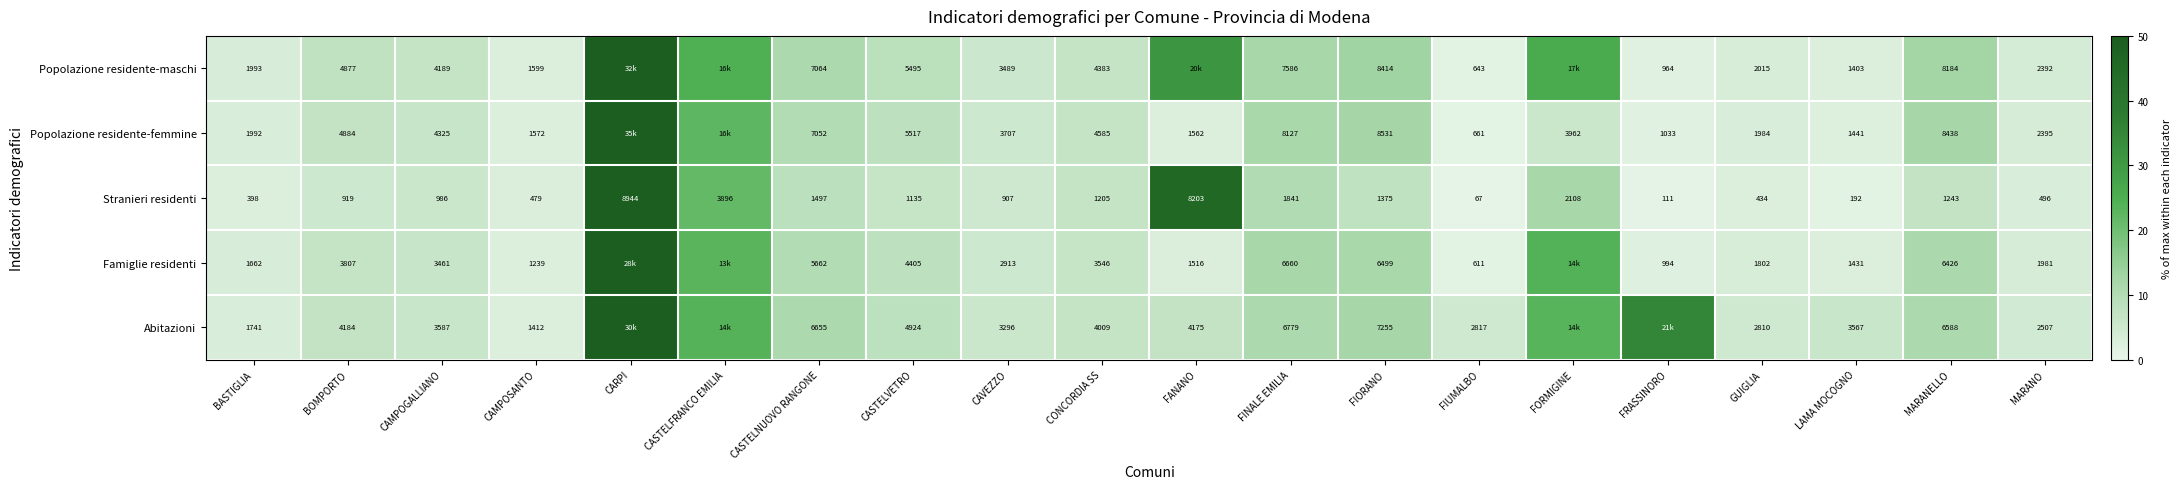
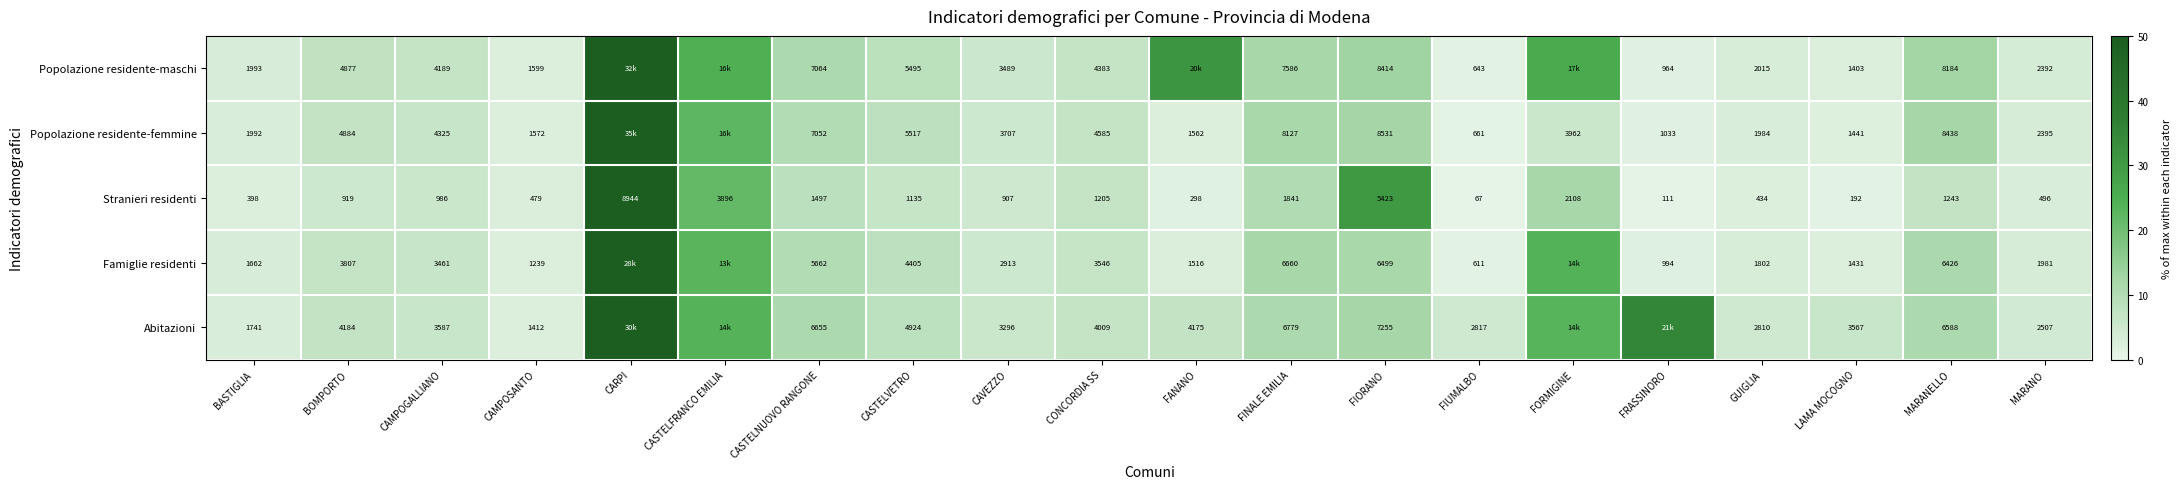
  {
    "Popolazione residente-maschi": {
      "BASTIGLIA": "1993",
      "BOMPORTO": "4877",
      "CAMPOGALLIANO": "4189",
      "CAMPOSANTO": "1599",
      "CARPI": "32k",
      "CASTELFRANCO EMILIA": "16k",
      "CASTELNUOVO RANGONE": "7064",
      "CASTELVETRO": "5495",
      "CAVEZZO": "3489",
      "CONCORDIA SS": "4383",
      "FANANO": "20k",
      "FINALE EMILIA": "7586",
      "FIORANO": "8414",
      "FIUMALBO": "643",
      "FORMIGINE": "17k",
      "FRASSINORO": "964",
      "GUIGLIA": "2015",
      "LAMA MOCOGNO": "1403",
      "MARANELLO": "8184",
      "MARANO": "2392"
    },
    "Popolazione residente-femmine": {
      "BASTIGLIA": "1992",
      "BOMPORTO": "4884",
      "CAMPOGALLIANO": "4325",
      "CAMPOSANTO": "1572",
      "CARPI": "35k",
      "CASTELFRANCO EMILIA": "16k",
      "CASTELNUOVO RANGONE": "7052",
      "CASTELVETRO": "5517",
      "CAVEZZO": "3707",
      "CONCORDIA SS": "4585",
      "FANANO": "1562",
      "FINALE EMILIA": "8127",
      "FIORANO": "8531",
      "FIUMALBO": "661",
      "FORMIGINE": "3962",
      "FRASSINORO": "1033",
      "GUIGLIA": "1984",
      "LAMA MOCOGNO": "1441",
      "MARANELLO": "8438",
      "MARANO": "2395"
    },
    "Stranieri residenti": {
      "BASTIGLIA": "398",
      "BOMPORTO": "919",
      "CAMPOGALLIANO": "986",
      "CAMPOSANTO": "479",
      "CARPI": "8944",
      "CASTELFRANCO EMILIA": "3896",
      "CASTELNUOVO RANGONE": "1497",
      "CASTELVETRO": "1135",
      "CAVEZZO": "907",
      "CONCORDIA SS": "1205",
-     "FANANO": "8203",
+     "FANANO": "298",
      "FINALE EMILIA": "1841",
-     "FIORANO": "1375",
+     "FIORANO": "5423",
      "FIUMALBO": "67",
      "FORMIGINE": "2108",
      "FRASSINORO": "111",
      "GUIGLIA": "434",
      "LAMA MOCOGNO": "192",
      "MARANELLO": "1243",
      "MARANO": "496"
    },
    "Famiglie residenti": {
      "BASTIGLIA": "1662",
      "BOMPORTO": "3807",
      "CAMPOGALLIANO": "3461",
      "CAMPOSANTO": "1239",
      "CARPI": "28k",
      "CASTELFRANCO EMILIA": "13k",
      "CASTELNUOVO RANGONE": "5662",
      "CASTELVETRO": "4405",
      "CAVEZZO": "2913",
      "CONCORDIA SS": "3546",
      "FANANO": "1516",
      "FINALE EMILIA": "6660",
      "FIORANO": "6499",
      "FIUMALBO": "611",
      "FORMIGINE": "14k",
      "FRASSINORO": "994",
      "GUIGLIA": "1802",
      "LAMA MOCOGNO": "1431",
      "MARANELLO": "6426",
      "MARANO": "1981"
    },
    "Abitazioni": {
      "BASTIGLIA": "1741",
      "BOMPORTO": "4184",
      "CAMPOGALLIANO": "3587",
      "CAMPOSANTO": "1412",
      "CARPI": "30k",
      "CASTELFRANCO EMILIA": "14k",
      "CASTELNUOVO RANGONE": "6655",
      "CASTELVETRO": "4924",
      "CAVEZZO": "3296",
      "CONCORDIA SS": "4009",
      "FANANO": "4175",
      "FINALE EMILIA": "6779",
      "FIORANO": "7255",
      "FIUMALBO": "2817",
      "FORMIGINE": "14k",
      "FRASSINORO": "21k",
      "GUIGLIA": "2810",
      "LAMA MOCOGNO": "3567",
      "MARANELLO": "6588",
      "MARANO": "2507"
    }
  }
